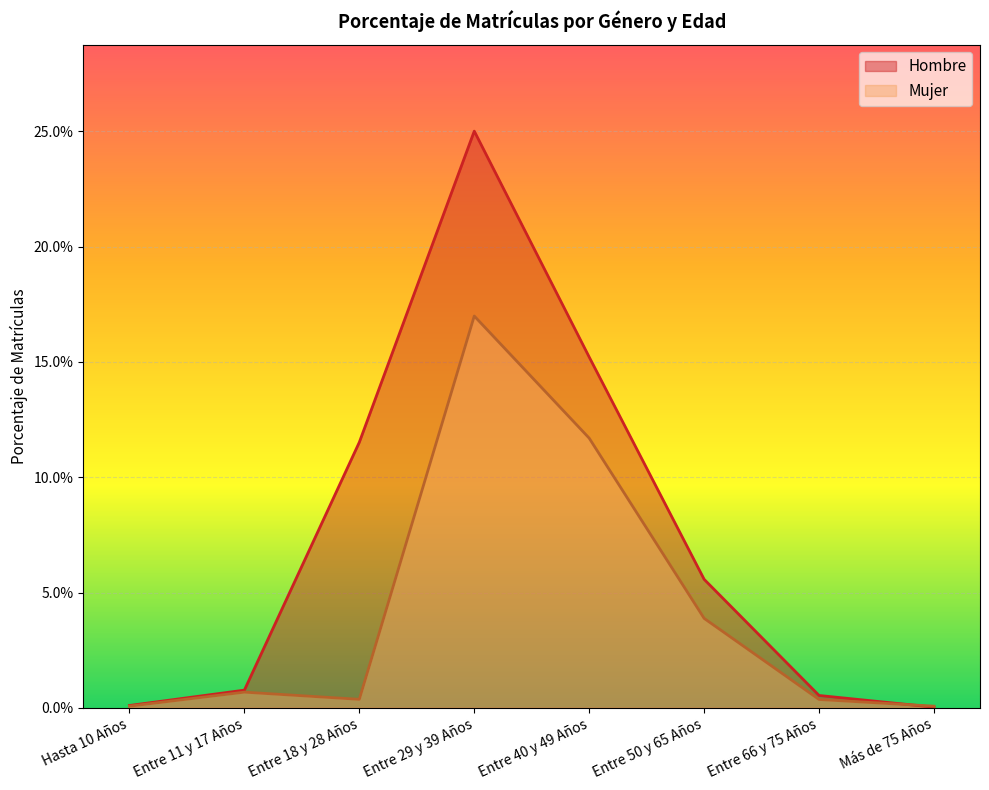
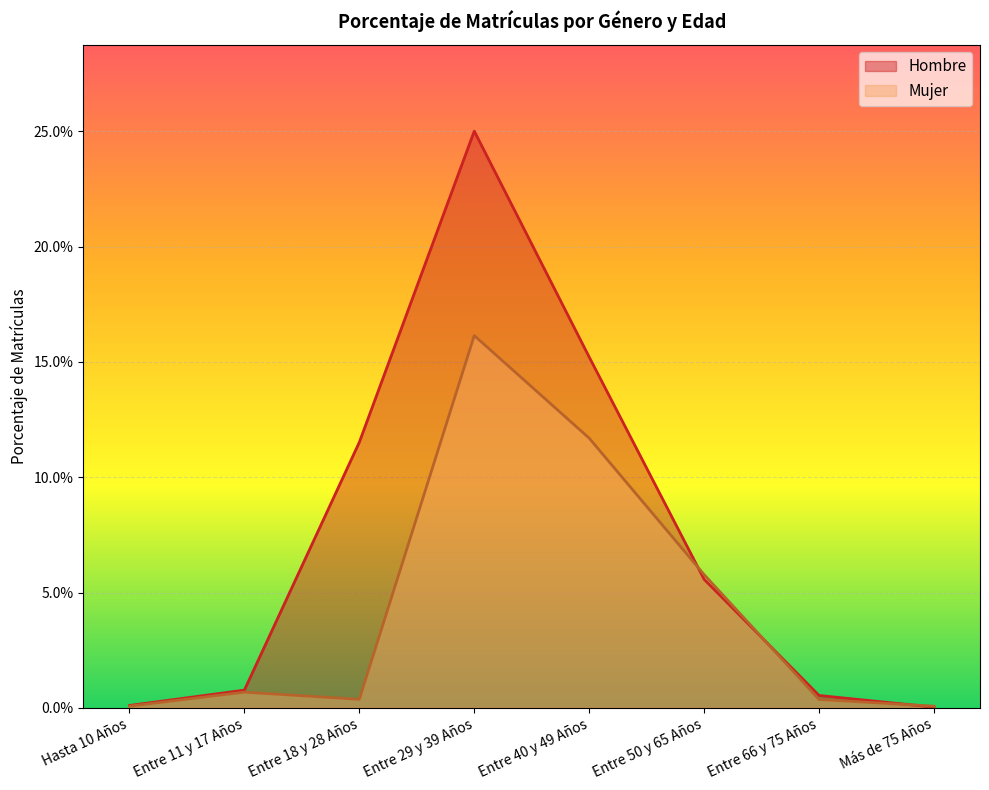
  {
    "Hombre": {
      "Entre 18 y 28 Años": "11.5%",
      "Entre 29 y 39 Años": "25.0%",
      "Entre 40 y 49 Años": "15.2%",
      "Entre 50 y 65 Años": "5.6%",
      "Entre 66 y 75 Años": "0.5%"
    },
    "Mujer": {
      "Entre 18 y 28 Años": "0.4%",
-     "Entre 29 y 39 Años": "17.0%",
+     "Entre 29 y 39 Años": "16.1%",
      "Entre 40 y 49 Años": "11.7%",
-     "Entre 50 y 65 Años": "3.9%",
+     "Entre 50 y 65 Años": "5.8%",
      "Entre 66 y 75 Años": "0.4%"
    }
  }
